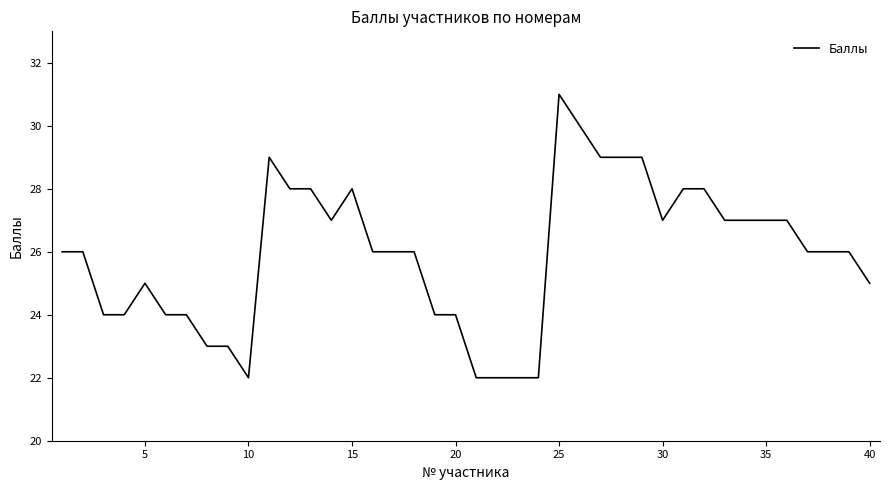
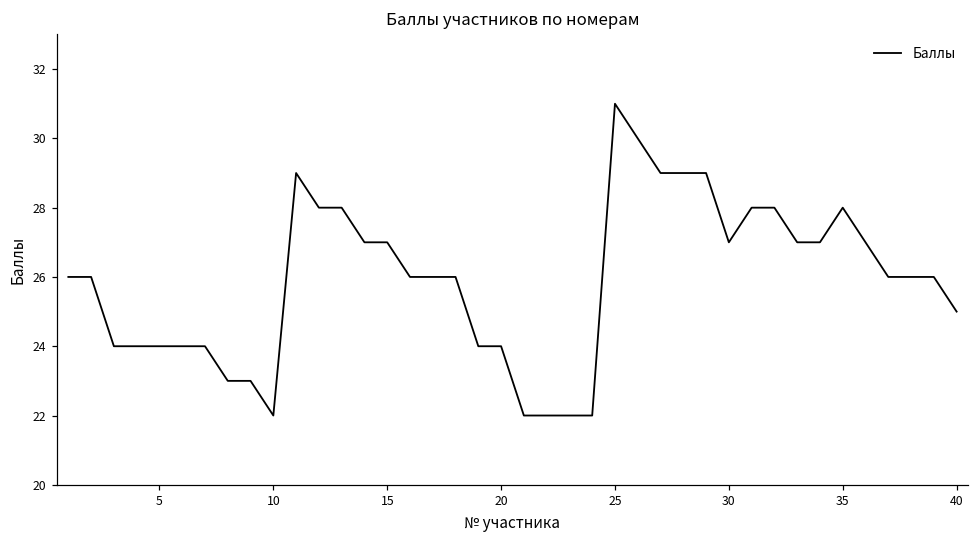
  {
-   "5": 25,
+   "5": 24,
    "10": 22,
-   "15": 28,
+   "15": 27,
    "20": 24,
    "25": 31,
    "30": 27,
-   "35": 27,
+   "35": 28,
    "40": 25
  }
